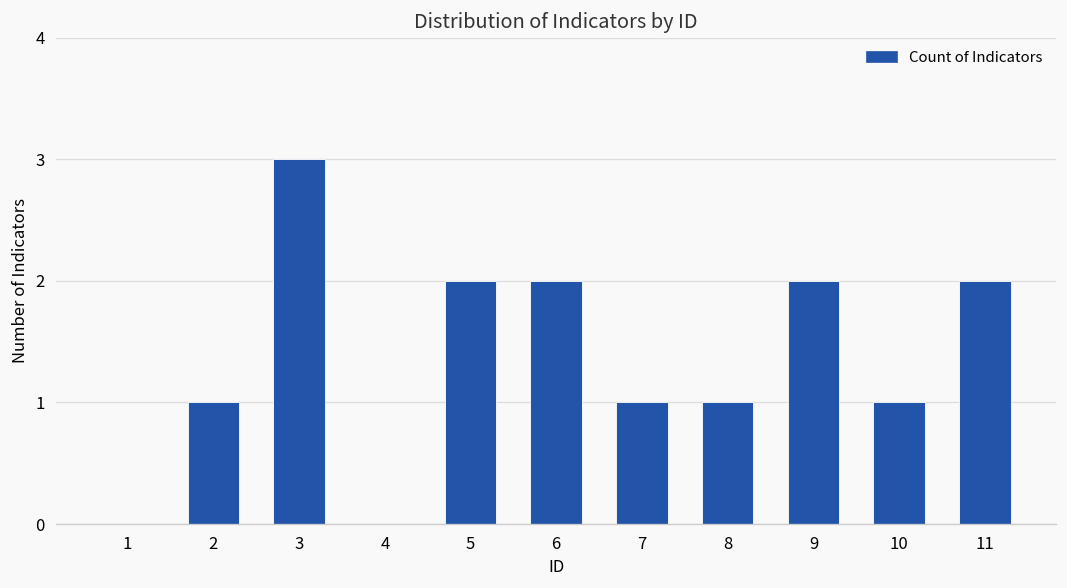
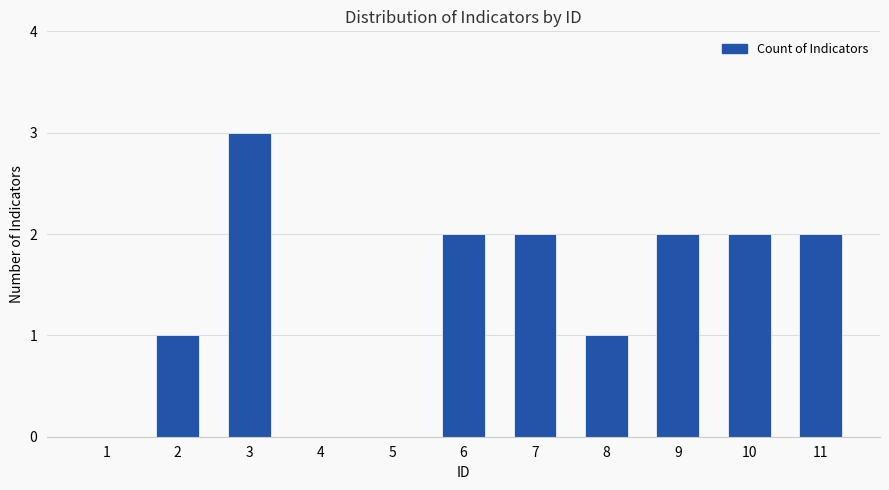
  {
    "1": 0,
    "2": 1,
    "3": 3,
    "4": 0,
-   "5": 2,
+   "5": 0,
    "6": 2,
-   "7": 1,
+   "7": 2,
    "8": 1,
    "9": 2,
-   "10": 1,
+   "10": 2,
    "11": 2
  }
